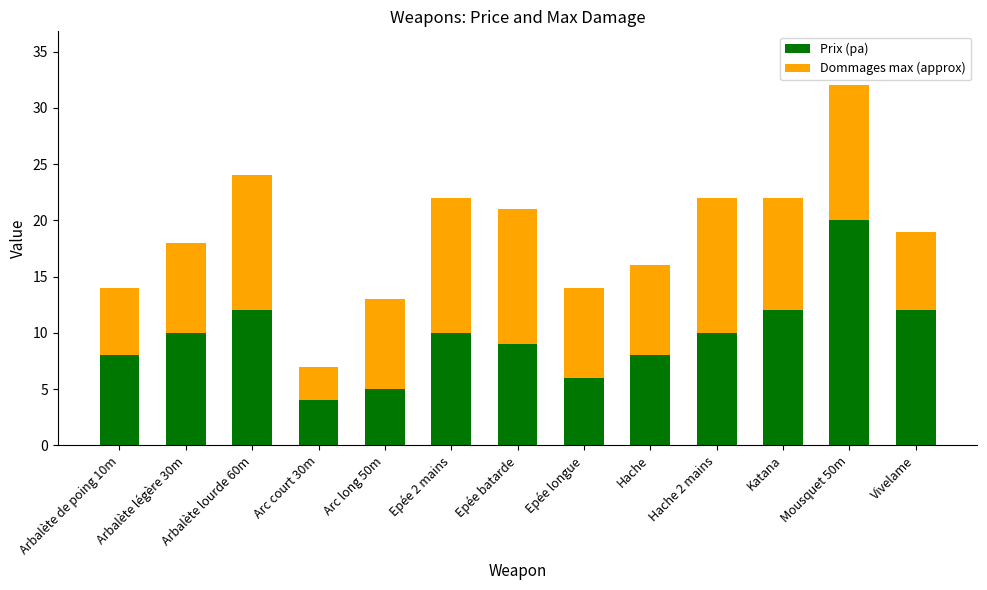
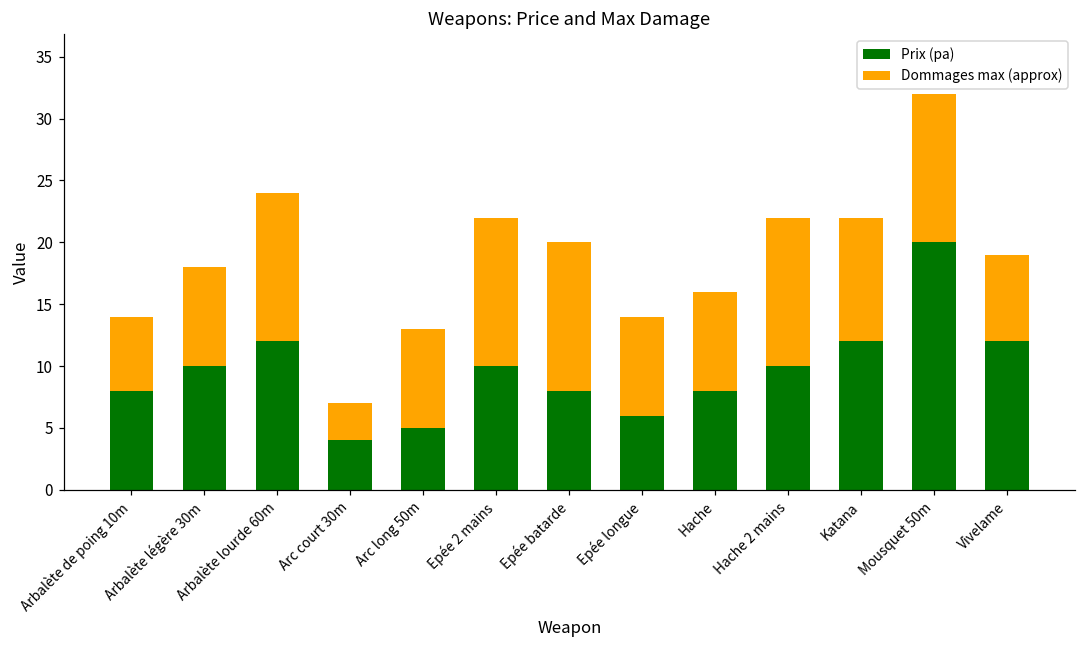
  {
    "Prix (pa)": {
      "Arbalète de poing 10m": 8,
      "Arbalète légère 30m": 10,
      "Arbalète lourde 60m": 12,
      "Arc court 30m": 4,
      "Arc long 50m": 5,
      "Epée 2 mains": 10,
-     "Epée batarde": 9,
+     "Epée batarde": 8,
      "Epée longue": 6,
      "Hache": 8,
      "Hache 2 mains": 10,
      "Katana": 12,
      "Mousquet 50m": 20,
      "Vivelame": 12
    },
    "Dommages max (approx)": {
      "Arbalète de poing 10m": 6,
      "Arbalète légère 30m": 8,
      "Arbalète lourde 60m": 12,
      "Arc court 30m": 3,
      "Arc long 50m": 8,
      "Epée 2 mains": 12,
      "Epée batarde": 12,
      "Epée longue": 8,
      "Hache": 8,
      "Hache 2 mains": 12,
      "Katana": 10,
      "Mousquet 50m": 12,
      "Vivelame": 7
    }
  }
